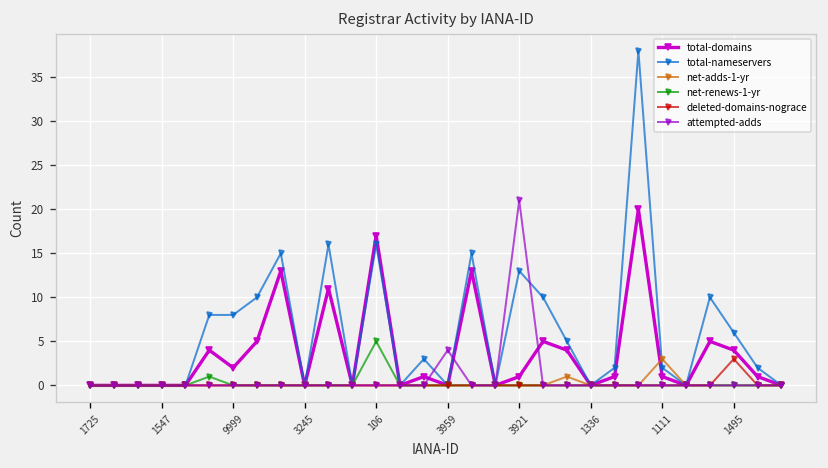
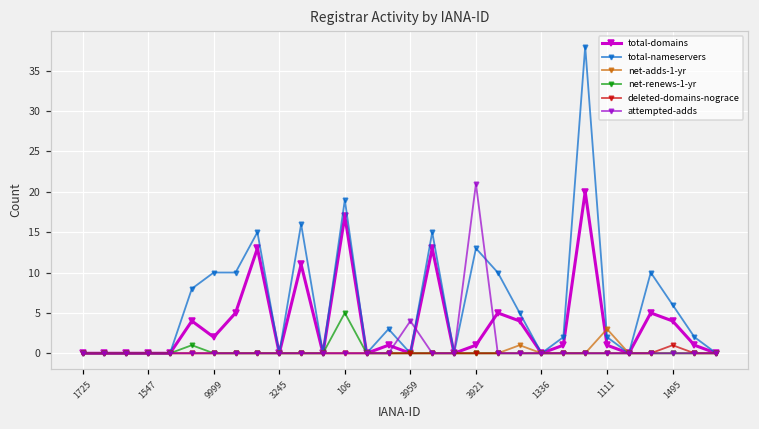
  {
    "total-nameservers": {
-     "9999": 8,
-     "106": 16,
+     "9999": 10,
+     "106": 19,
      "3921": 13,
      "1111": 2,
      "1495": 6
    },
    "net-adds-1-yr": {
      "1111": 3
    },
    "net-renews-1-yr": {
      "106": 5
    },
    "deleted-domains-nograce": {
-     "1495": 3
+     "1495": 1
    }
  }
